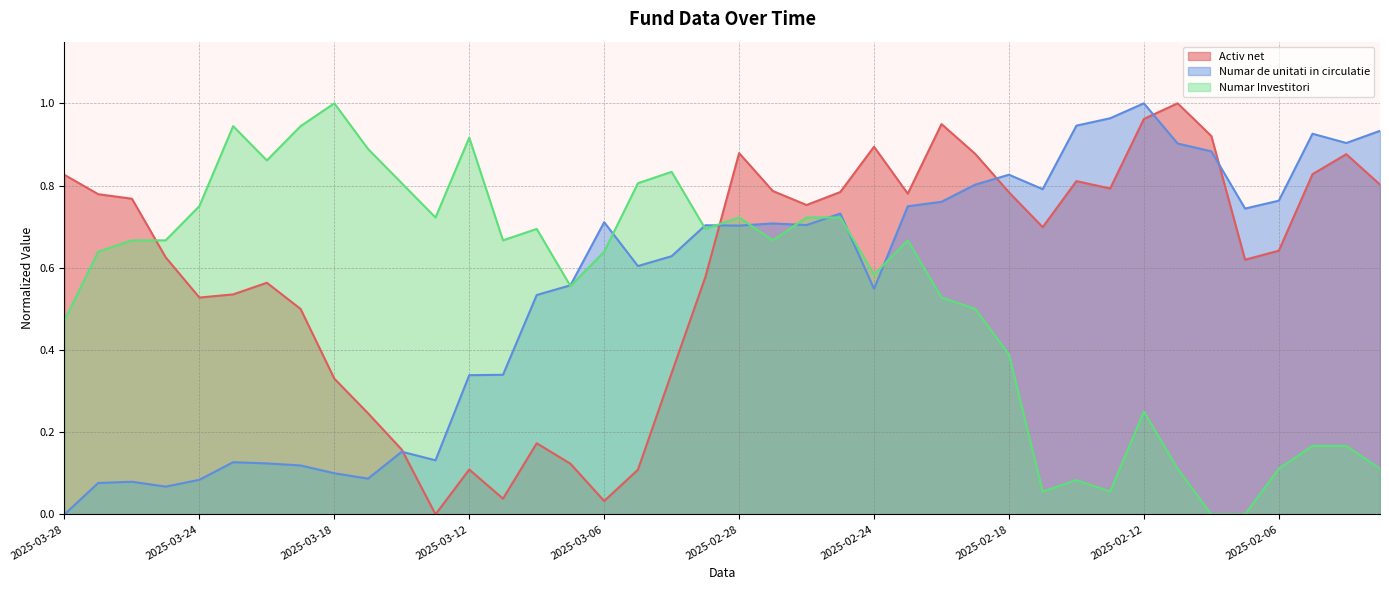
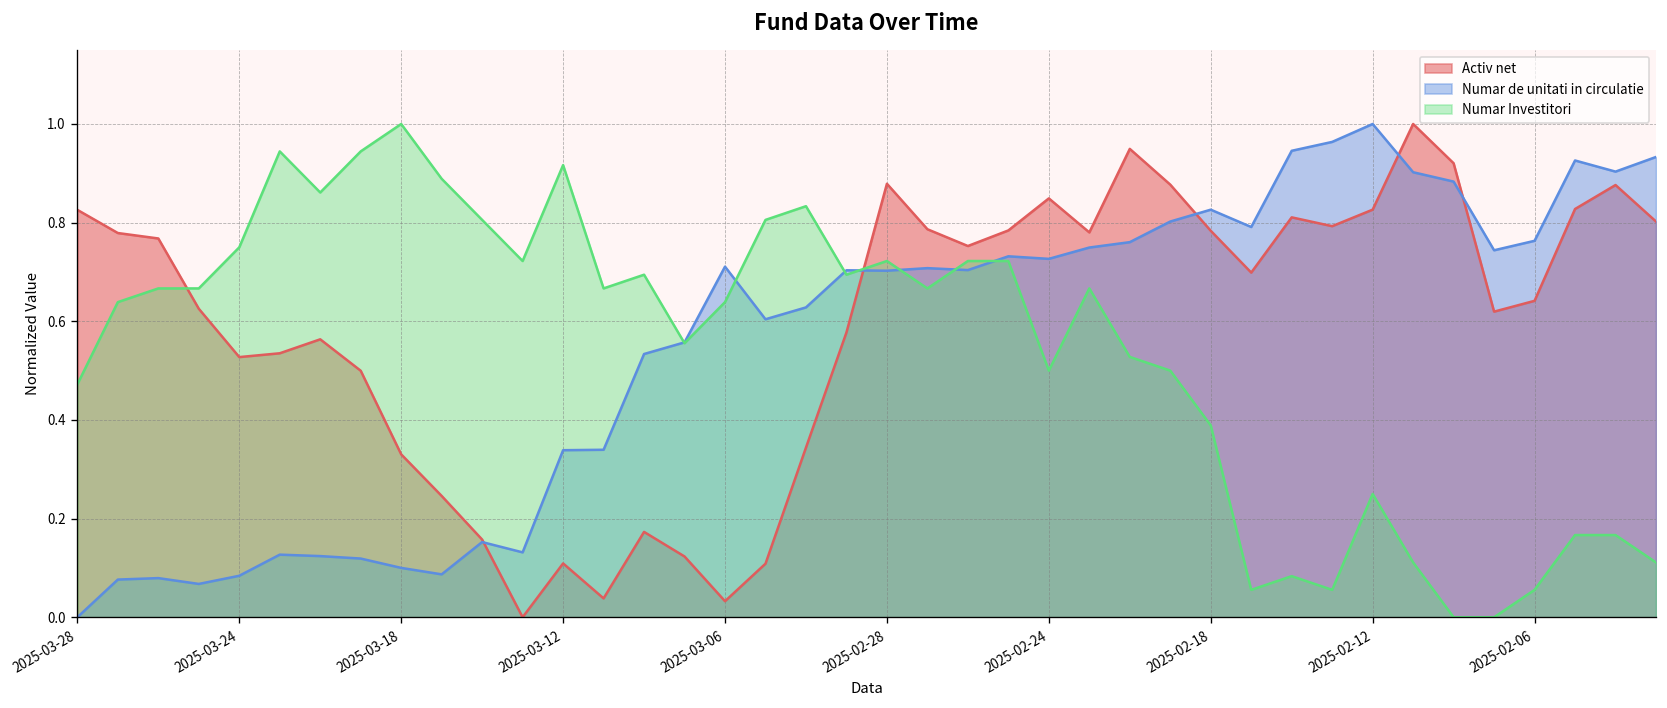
  {
    "Activ net": {
      "2025-03-28": 0.83,
      "2025-03-24": 0.53,
      "2025-03-18": 0.33,
      "2025-03-12": 0.11,
      "2025-03-06": 0.03,
      "2025-02-28": 0.88,
-     "2025-02-24": 0.89,
+     "2025-02-24": 0.85,
      "2025-02-18": 0.78,
-     "2025-02-12": 0.96,
+     "2025-02-12": 0.83,
      "2025-02-06": 0.64
    },
    "Numar de unitati in circulatie": {
      "2025-03-28": 0.00,
      "2025-03-24": 0.08,
      "2025-03-18": 0.10,
      "2025-03-12": 0.34,
      "2025-03-06": 0.71,
      "2025-02-28": 0.70,
-     "2025-02-24": 0.55,
+     "2025-02-24": 0.73,
      "2025-02-18": 0.83,
      "2025-02-12": 1.00,
      "2025-02-06": 0.76
    },
    "Numar Investitori": {
      "2025-03-28": 0.47,
      "2025-03-24": 0.75,
      "2025-03-18": 1.00,
      "2025-03-12": 0.92,
      "2025-03-06": 0.64,
      "2025-02-28": 0.72,
-     "2025-02-24": 0.58,
+     "2025-02-24": 0.50,
      "2025-02-18": 0.39,
      "2025-02-12": 0.25,
-     "2025-02-06": 0.11
+     "2025-02-06": 0.06
    }
  }
